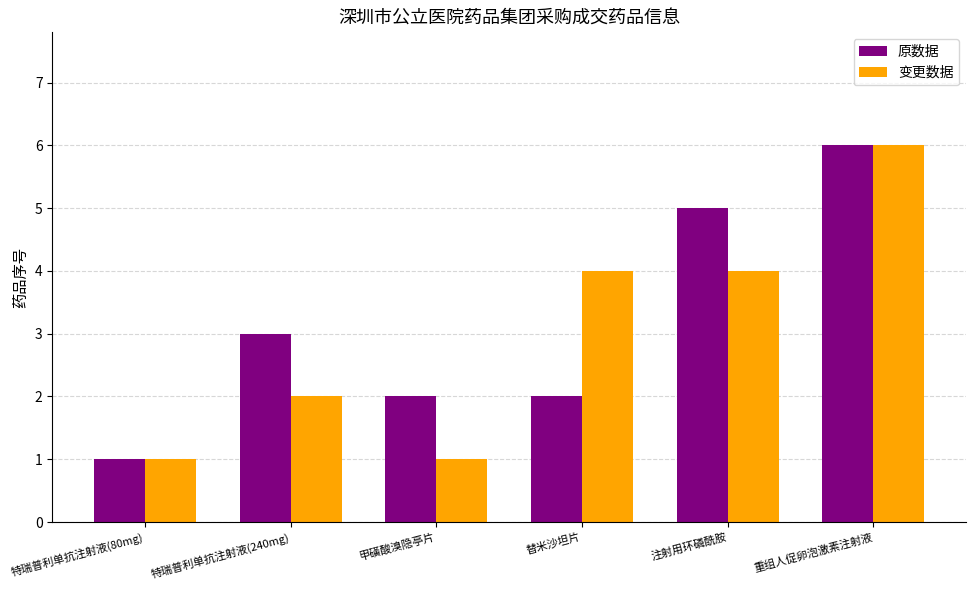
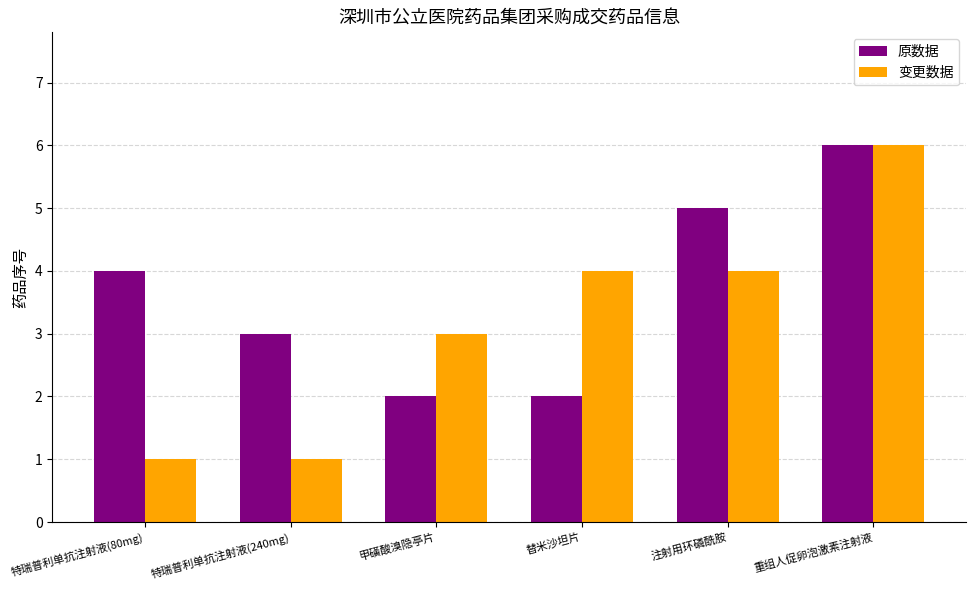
  {
    "原数据": {
-     "特瑞普利单抗注射液(80mg)": 1,
+     "特瑞普利单抗注射液(80mg)": 4,
      "特瑞普利单抗注射液(240mg)": 3,
      "甲磺酸溴隐亭片": 2,
      "替米沙坦片": 2,
      "注射用环磷酰胺": 5,
      "重组人促卵泡激素注射液": 6
    },
    "变更数据": {
      "特瑞普利单抗注射液(80mg)": 1,
-     "特瑞普利单抗注射液(240mg)": 2,
-     "甲磺酸溴隐亭片": 1,
+     "特瑞普利单抗注射液(240mg)": 1,
+     "甲磺酸溴隐亭片": 3,
      "替米沙坦片": 4,
      "注射用环磷酰胺": 4,
      "重组人促卵泡激素注射液": 6
    }
  }
